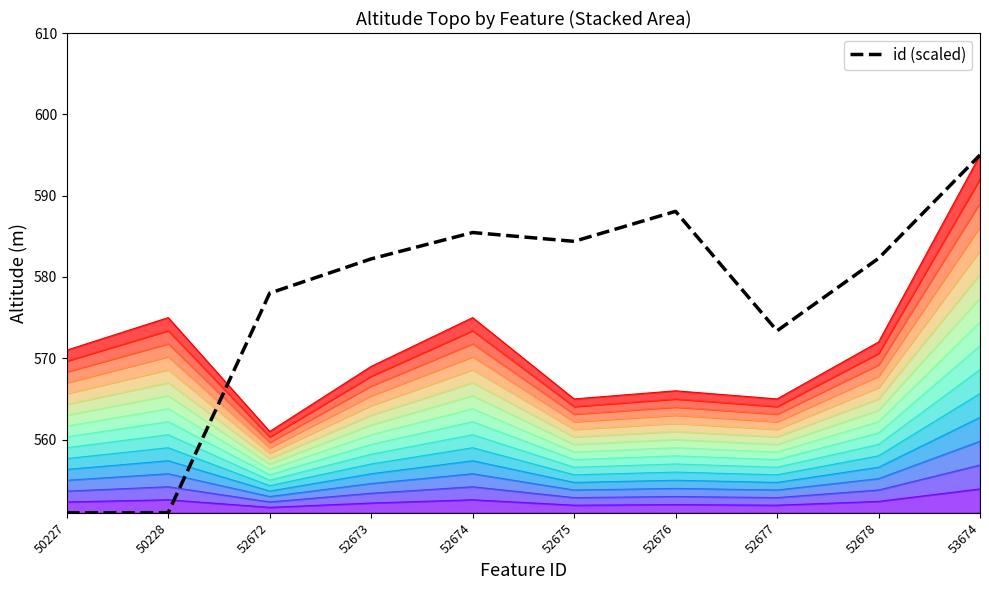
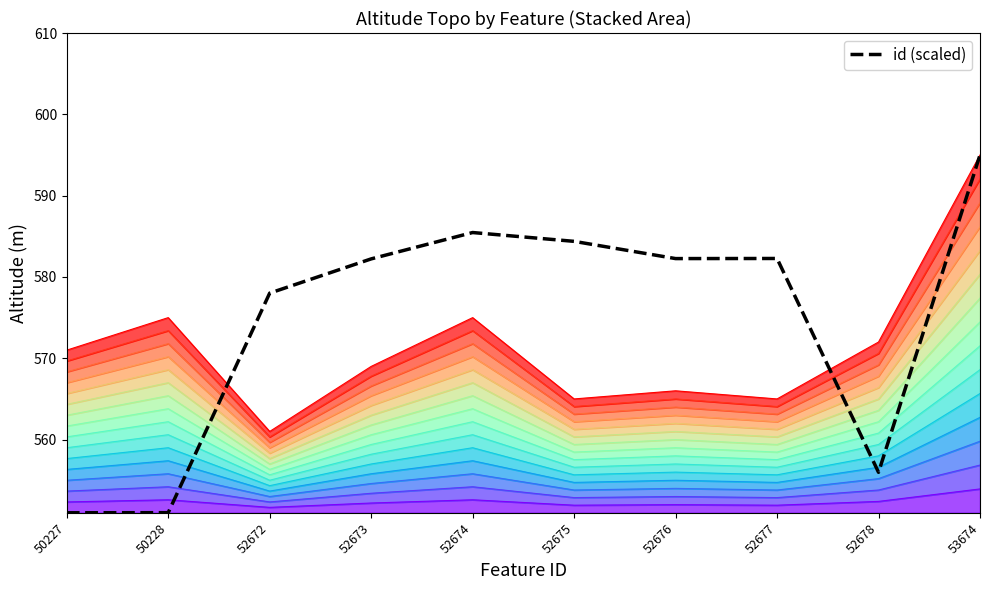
  {
    "id (scaled)": {
      "50227": 551,
      "50228": 551,
      "52672": 578,
      "52673": 582,
      "52674": 585,
      "52675": 584,
-     "52676": 588,
-     "52677": 573,
-     "52678": 582
+     "52676": 582,
+     "52677": 582,
+     "52678": 556
    }
  }
